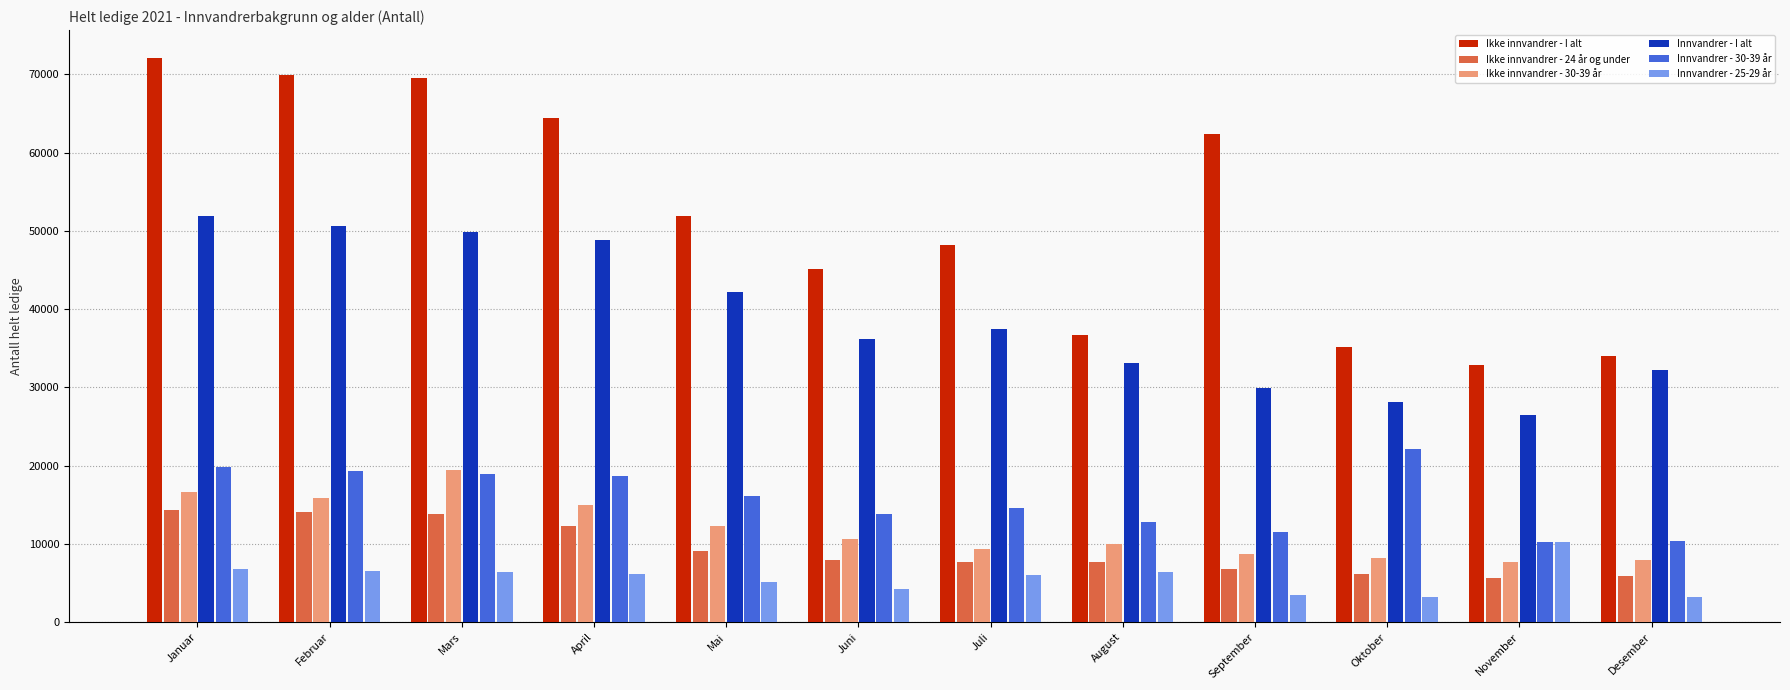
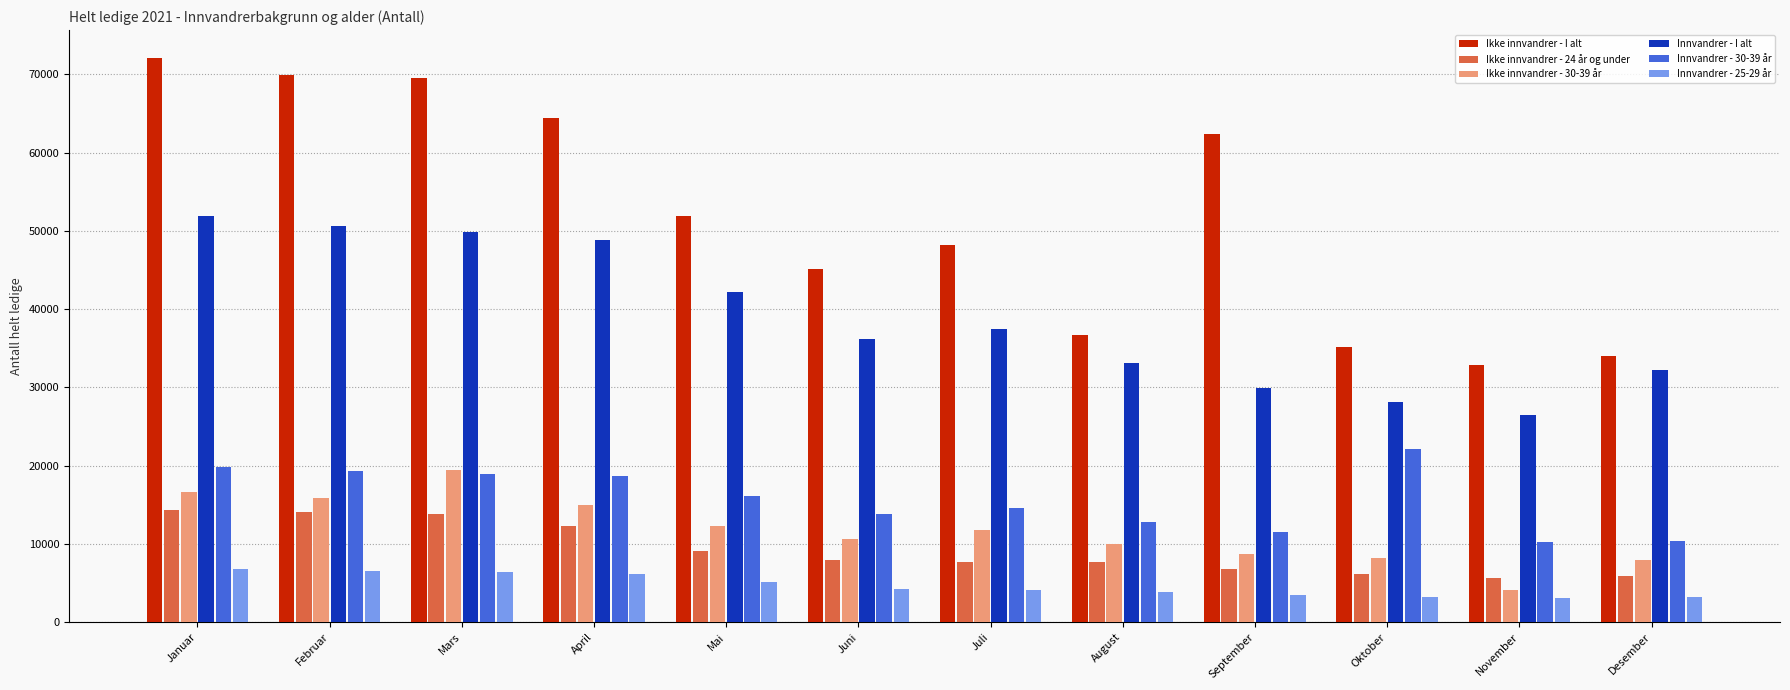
  {
    "Ikke innvandrer - I alt": {
      "Januar": 72000,
      "Februar": 70000,
      "Mars": 69000,
      "April": 64000,
      "Mai": 52000,
      "Juni": 45000,
      "Juli": 48000,
      "August": 37000,
      "September": 62000,
      "Oktober": 35000,
      "November": 33000,
      "Desember": 34000
    },
    "Ikke innvandrer - 24 år og under": {
      "Januar": 14000,
      "Februar": 14000,
      "Mars": 14000,
      "April": 12000,
      "Mai": 9000,
      "Juni": 8000,
      "Juli": 8000,
      "August": 8000,
      "September": 7000,
      "Oktober": 6000,
      "November": 6000,
      "Desember": 6000
    },
    "Ikke innvandrer - 30-39 år": {
      "Januar": 17000,
      "Februar": 16000,
      "Mars": 19000,
      "April": 15000,
      "Mai": 12000,
      "Juni": 11000,
-     "Juli": 9000,
+     "Juli": 12000,
      "August": 10000,
      "September": 9000,
      "Oktober": 8000,
-     "November": 8000,
+     "November": 4000,
      "Desember": 8000
    },
    "Innvandrer - I alt": {
      "Januar": 52000,
      "Februar": 51000,
      "Mars": 50000,
      "April": 49000,
      "Mai": 42000,
      "Juni": 36000,
      "Juli": 37000,
      "August": 33000,
      "September": 30000,
      "Oktober": 28000,
      "November": 26000,
      "Desember": 32000
    },
    "Innvandrer - 30-39 år": {
      "Januar": 20000,
      "Februar": 19000,
      "Mars": 19000,
      "April": 19000,
      "Mai": 16000,
      "Juni": 14000,
      "Juli": 15000,
      "August": 13000,
      "September": 12000,
      "Oktober": 22000,
      "November": 10000,
      "Desember": 10000
    },
    "Innvandrer - 25-29 år": {
      "Januar": 7000,
      "Februar": 7000,
      "Mars": 6000,
      "April": 6000,
      "Mai": 5000,
      "Juni": 4000,
-     "Juli": 6000,
-     "August": 6000,
+     "Juli": 4000,
+     "August": 4000,
      "September": 4000,
      "Oktober": 3000,
-     "November": 10000,
+     "November": 3000,
      "Desember": 3000
    }
  }
